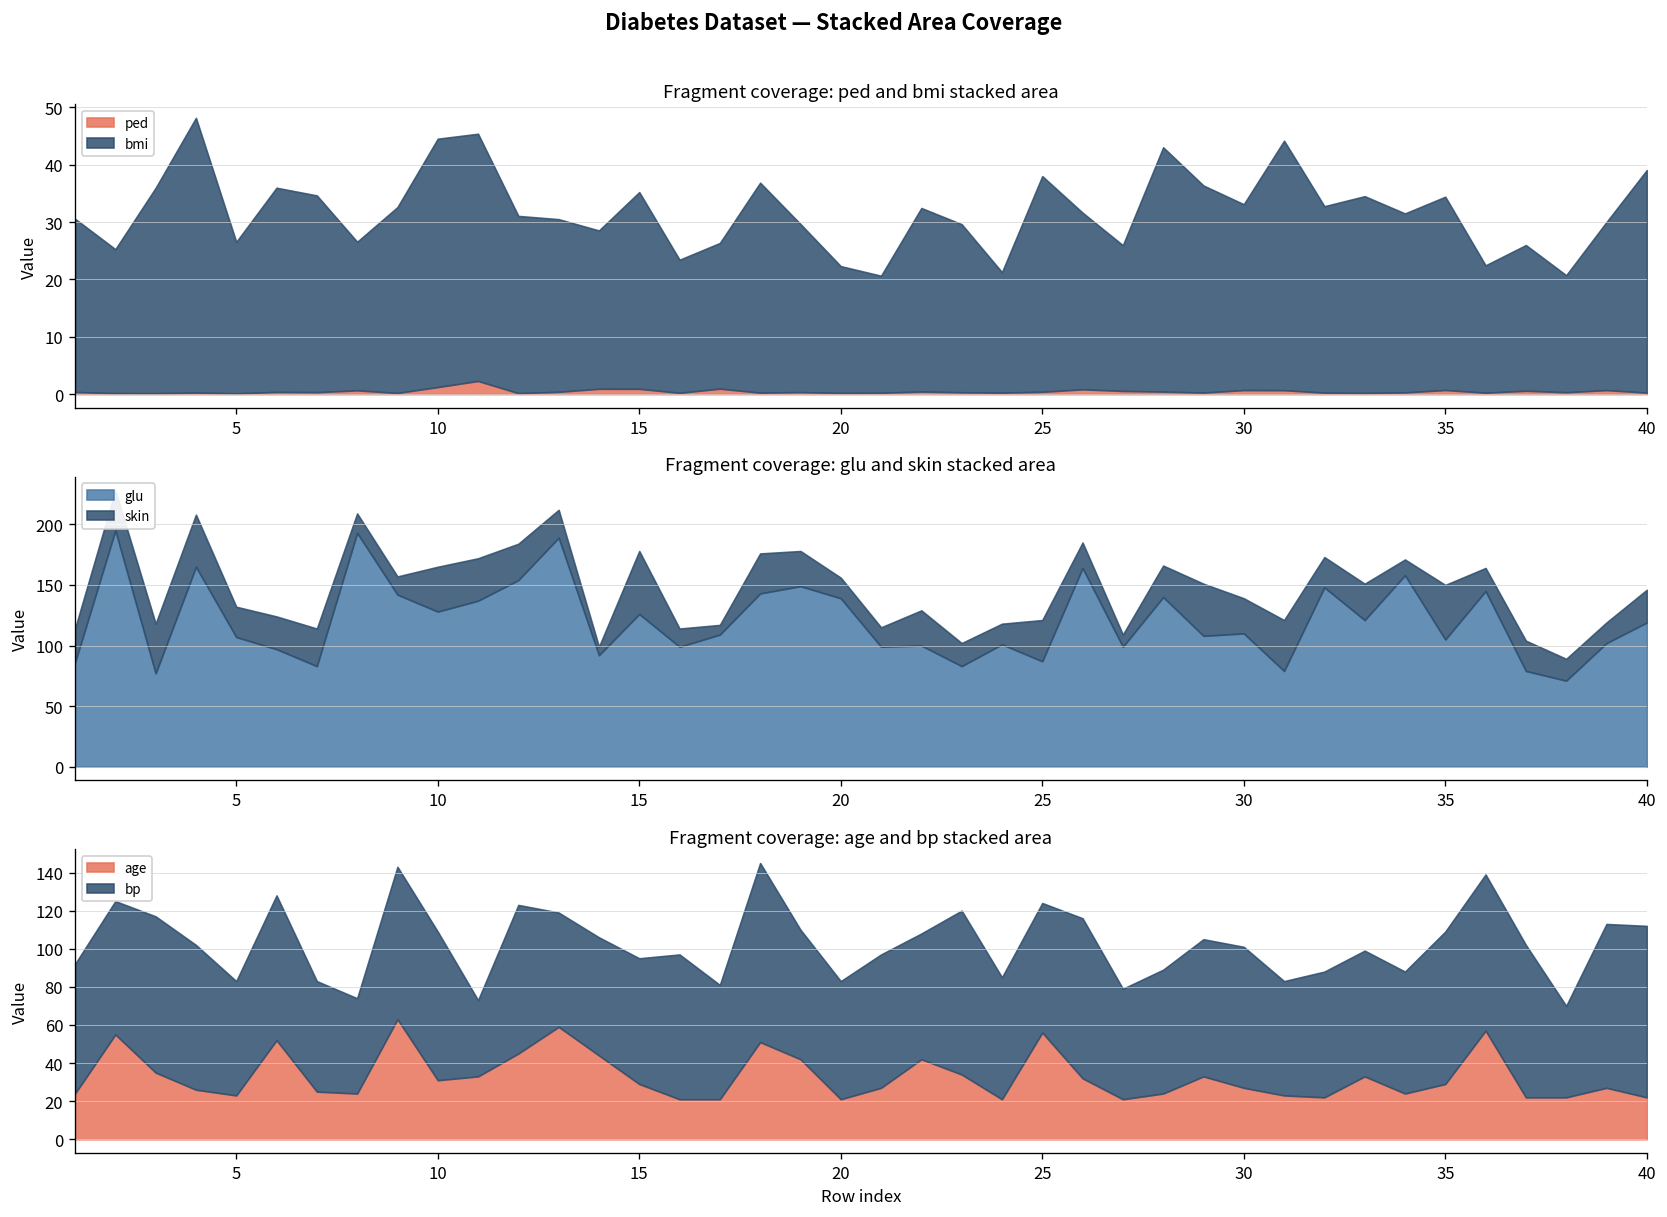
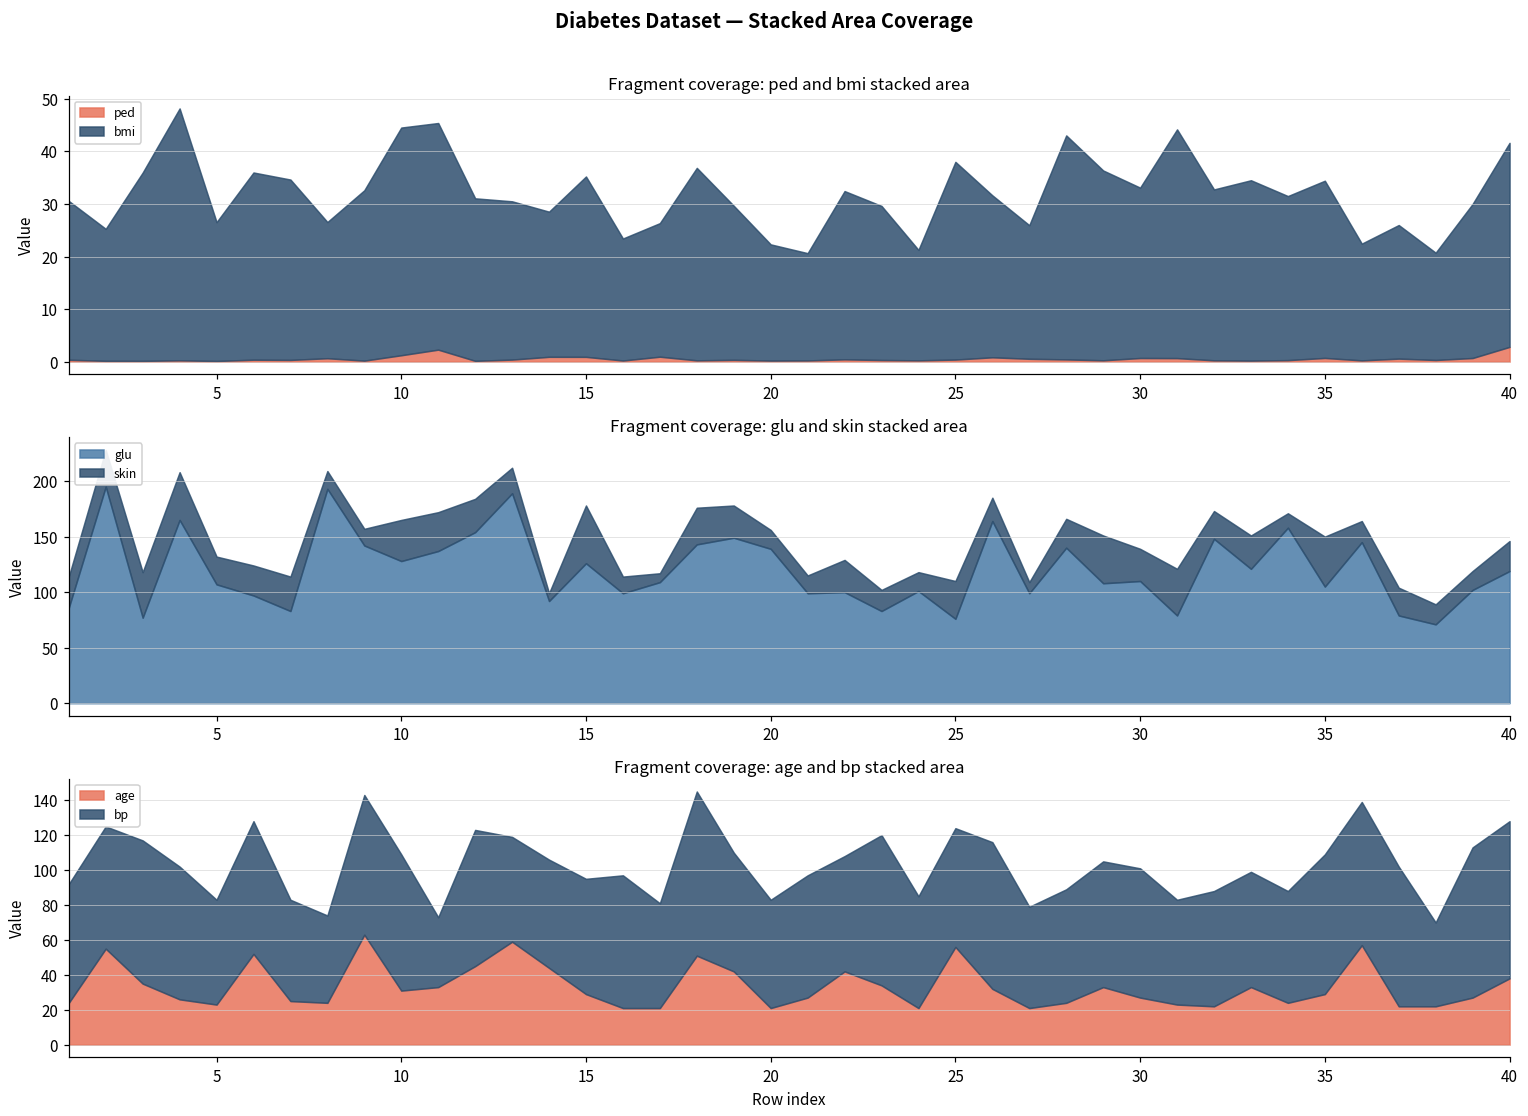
  {
    "Fragment coverage: ped and bmi stacked area": {
      "ped": {
        "10": 1,
        "15": 1,
        "30": 1,
        "35": 1,
-       "40": 0
+       "40": 3
      },
      "bmi": {
        "5": 26,
        "10": 43,
        "15": 34,
        "20": 22,
        "25": 38,
        "30": 32,
        "35": 34,
        "40": 39
      }
    },
    "Fragment coverage: glu and skin stacked area": {
      "glu": {
        "5": 107,
        "10": 128,
        "15": 126,
        "20": 139,
-       "25": 87,
+       "25": 76,
        "30": 110,
        "35": 105,
        "40": 119
      },
      "skin": {
        "5": 25,
        "10": 37,
        "15": 52,
        "20": 17,
        "25": 34,
        "30": 29,
        "35": 45,
        "40": 27
      }
    },
    "Fragment coverage: age and bp stacked area": {
      "age": {
        "5": 23,
        "10": 31,
        "15": 29,
        "20": 21,
        "25": 56,
        "30": 27,
        "35": 29,
-       "40": 22
+       "40": 38
      },
      "bp": {
        "5": 60,
        "10": 78,
        "15": 66,
        "20": 62,
        "25": 68,
        "30": 74,
        "35": 80,
        "40": 90
      }
    }
  }
